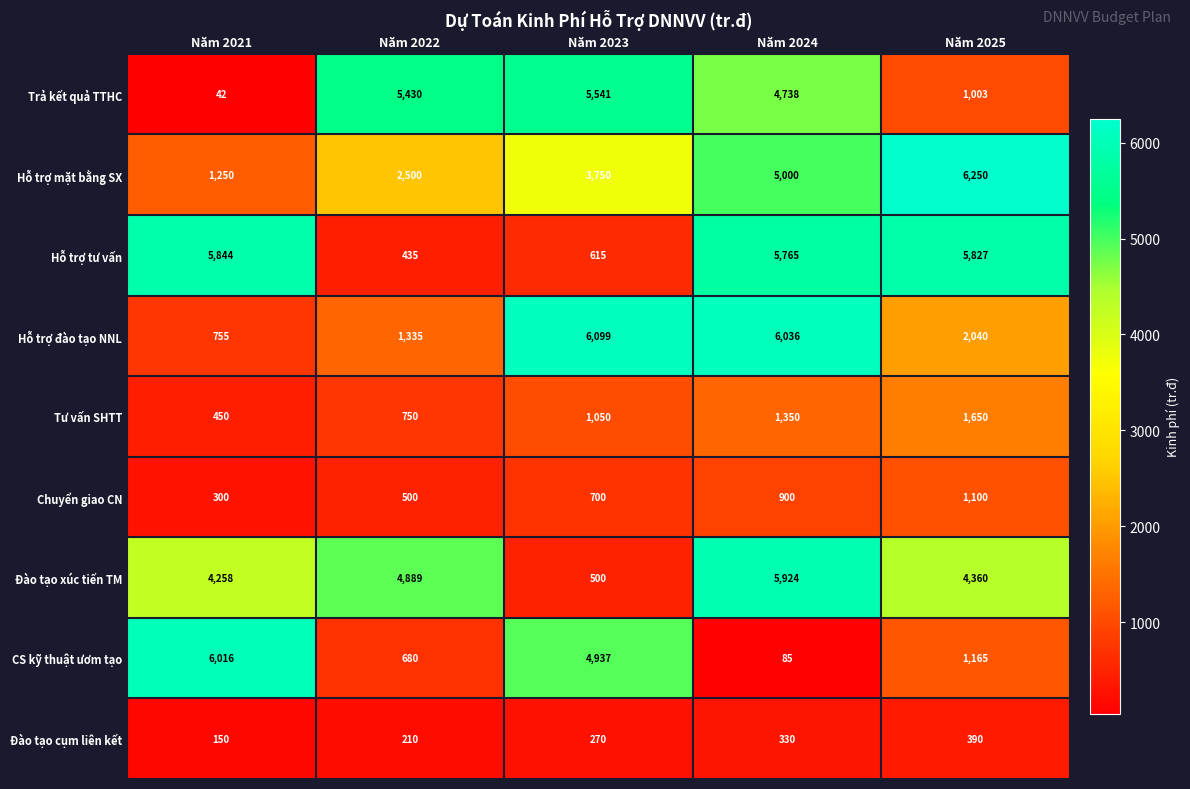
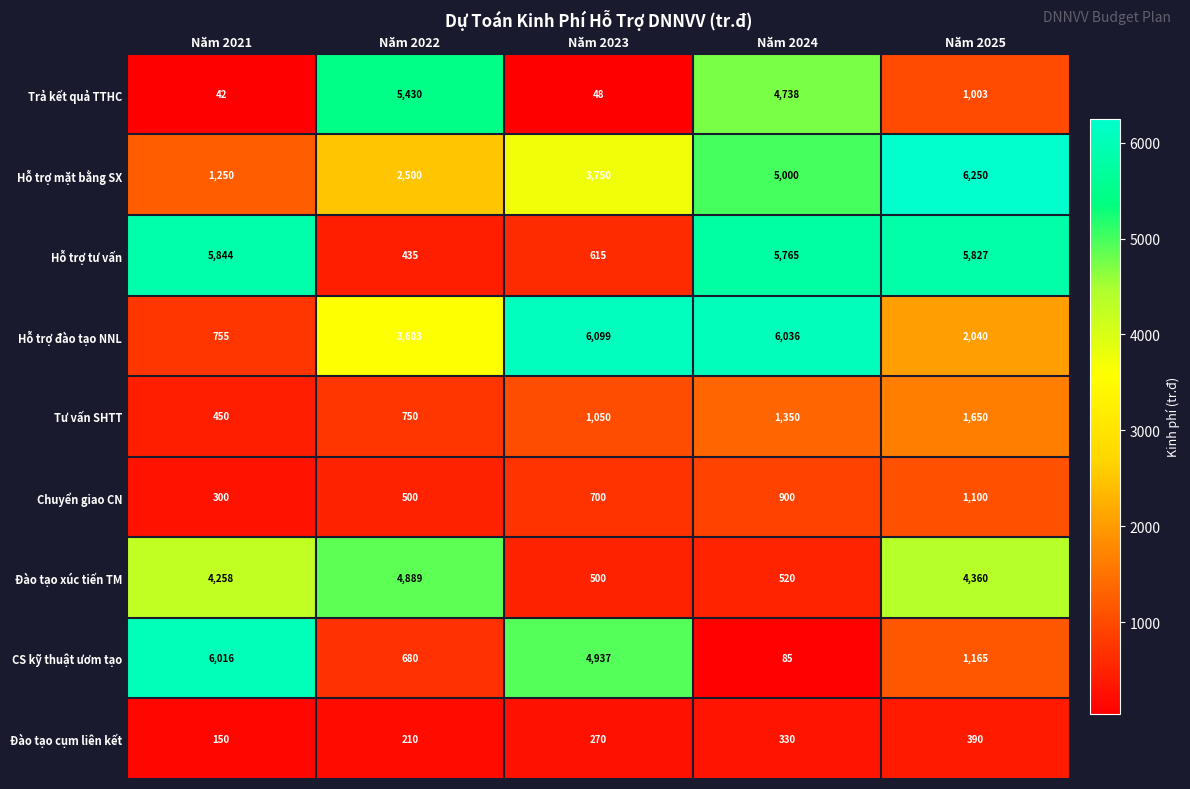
  {
    "Trả kết quả TTHC": {
      "Năm 2021": "42",
      "Năm 2022": "5,430",
-     "Năm 2023": "5,541",
+     "Năm 2023": "48",
      "Năm 2024": "4,738",
      "Năm 2025": "1,003"
    },
    "Hỗ trợ mặt bằng SX": {
      "Năm 2021": "1,250",
      "Năm 2022": "2,500",
      "Năm 2023": "3,750",
      "Năm 2024": "5,000",
      "Năm 2025": "6,250"
    },
    "Hỗ trợ tư vấn": {
      "Năm 2021": "5,844",
      "Năm 2022": "435",
      "Năm 2023": "615",
      "Năm 2024": "5,765",
      "Năm 2025": "5,827"
    },
    "Hỗ trợ đào tạo NNL": {
      "Năm 2021": "755",
-     "Năm 2022": "1,335",
+     "Năm 2022": "3,603",
      "Năm 2023": "6,099",
      "Năm 2024": "6,036",
      "Năm 2025": "2,040"
    },
    "Tư vấn SHTT": {
      "Năm 2021": "450",
      "Năm 2022": "750",
      "Năm 2023": "1,050",
      "Năm 2024": "1,350",
      "Năm 2025": "1,650"
    },
    "Chuyển giao CN": {
      "Năm 2021": "300",
      "Năm 2022": "500",
      "Năm 2023": "700",
      "Năm 2024": "900",
      "Năm 2025": "1,100"
    },
    "Đào tạo xúc tiến TM": {
      "Năm 2021": "4,258",
      "Năm 2022": "4,889",
      "Năm 2023": "500",
-     "Năm 2024": "5,924",
+     "Năm 2024": "520",
      "Năm 2025": "4,360"
    },
    "CS kỹ thuật ươm tạo": {
      "Năm 2021": "6,016",
      "Năm 2022": "680",
      "Năm 2023": "4,937",
      "Năm 2024": "85",
      "Năm 2025": "1,165"
    },
    "Đào tạo cụm liên kết": {
      "Năm 2021": "150",
      "Năm 2022": "210",
      "Năm 2023": "270",
      "Năm 2024": "330",
      "Năm 2025": "390"
    }
  }
